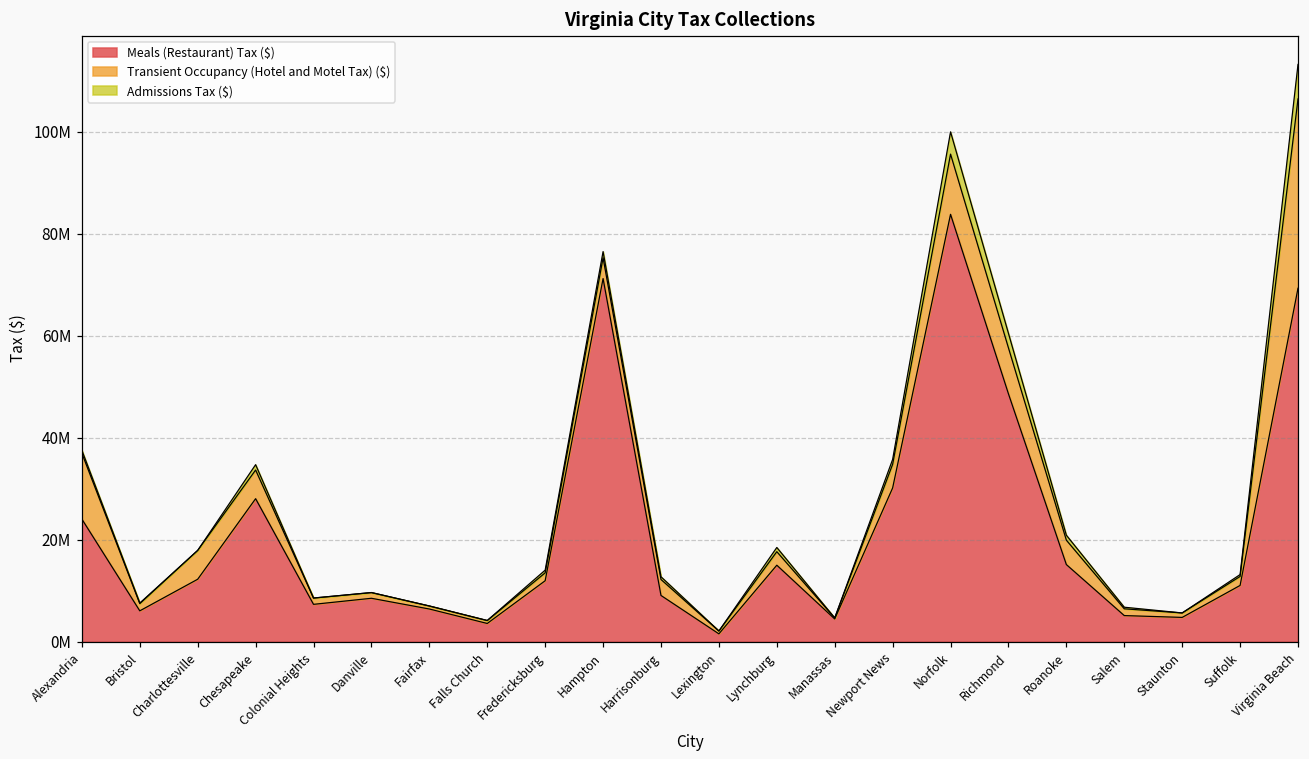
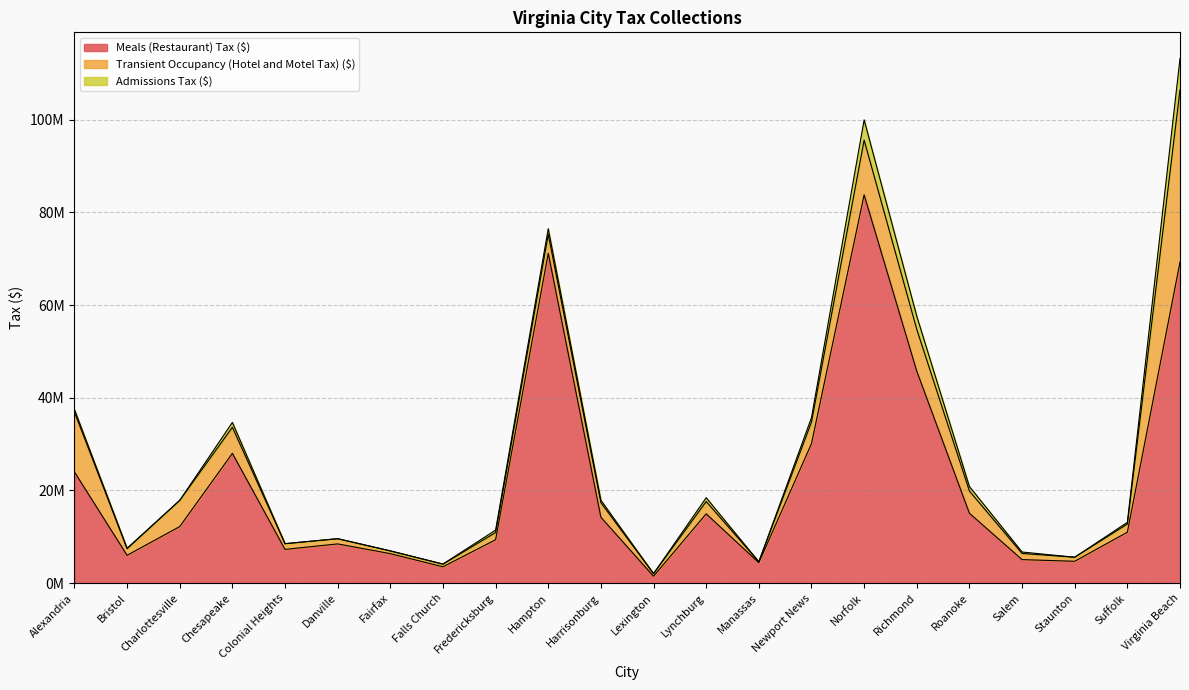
  {
    "Meals (Restaurant) Tax ($)": {
      "Alexandria": 24000000,
      "Bristol": 6000000,
      "Charlottesville": 12000000,
      "Chesapeake": 28000000,
      "Colonial Heights": 7000000,
      "Danville": 8000000,
      "Fairfax": 6000000,
      "Falls Church": 4000000,
-     "Fredericksburg": 12000000,
+     "Fredericksburg": 9000000,
      "Hampton": 71000000,
-     "Harrisonburg": 9000000,
+     "Harrisonburg": 14000000,
      "Lynchburg": 15000000,
      "Newport News": 30000000,
      "Norfolk": 84000000,
-     "Richmond": 49000000,
+     "Richmond": 46000000,
      "Roanoke": 15000000,
      "Salem": 5000000,
      "Staunton": 5000000,
      "Suffolk": 11000000,
      "Virginia Beach": 69000000
    }
  }
